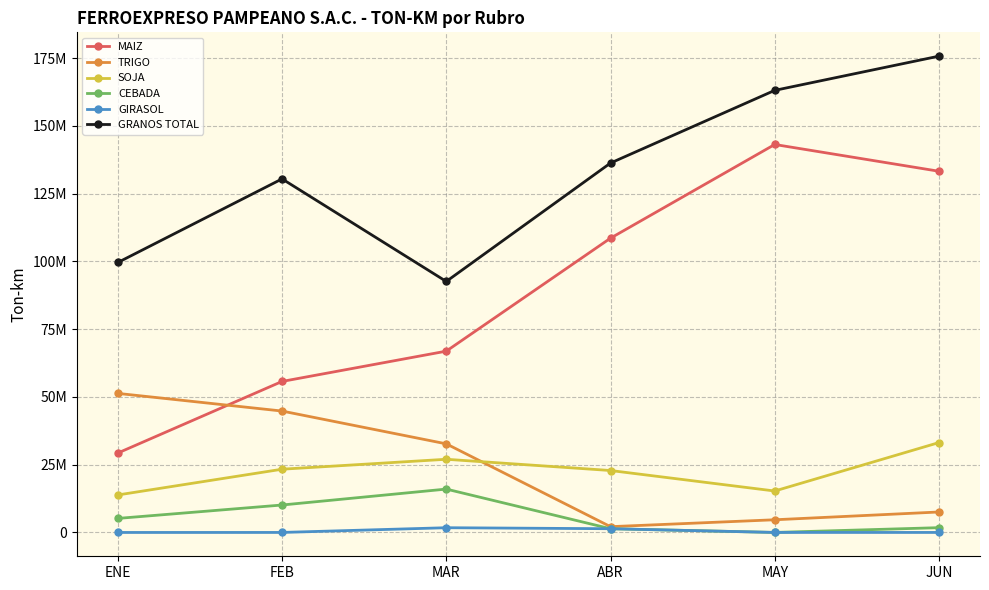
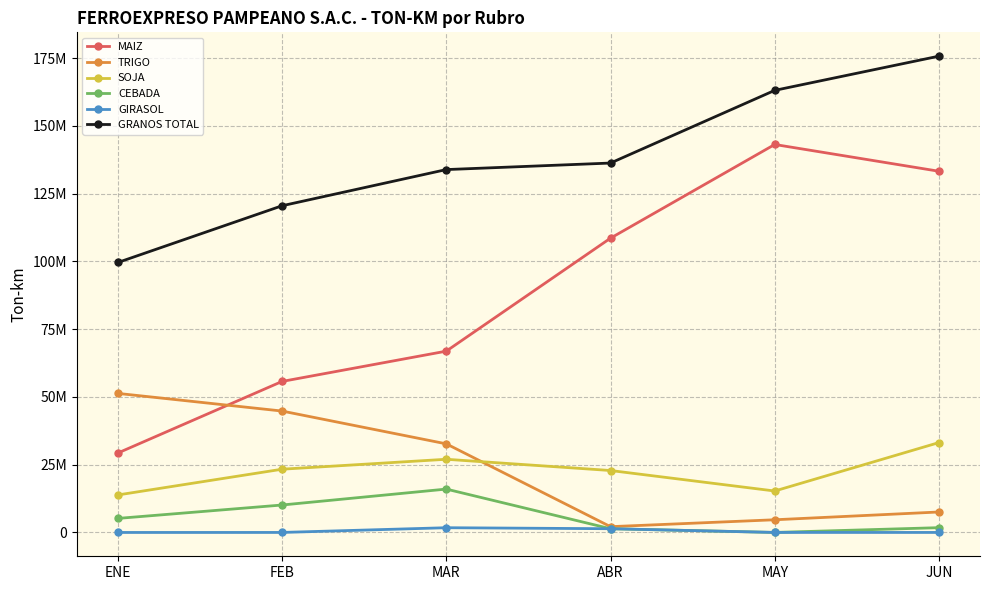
  {
    "CEBADA": {
      "ENE": 5000000,
      "FEB": 10000000,
      "MAR": 16000000,
      "JUN": 2000000
    },
    "GIRASOL": {
      "ENE": 0,
      "FEB": 0,
      "MAR": 2000000,
      "JUN": 0
    },
    "GRANOS TOTAL": {
      "ENE": 100000000,
-     "FEB": 130000000,
-     "MAR": 93000000,
+     "FEB": 121000000,
+     "MAR": 134000000,
      "ABR": 136000000,
      "MAY": 163000000,
      "JUN": 176000000
    }
  }
